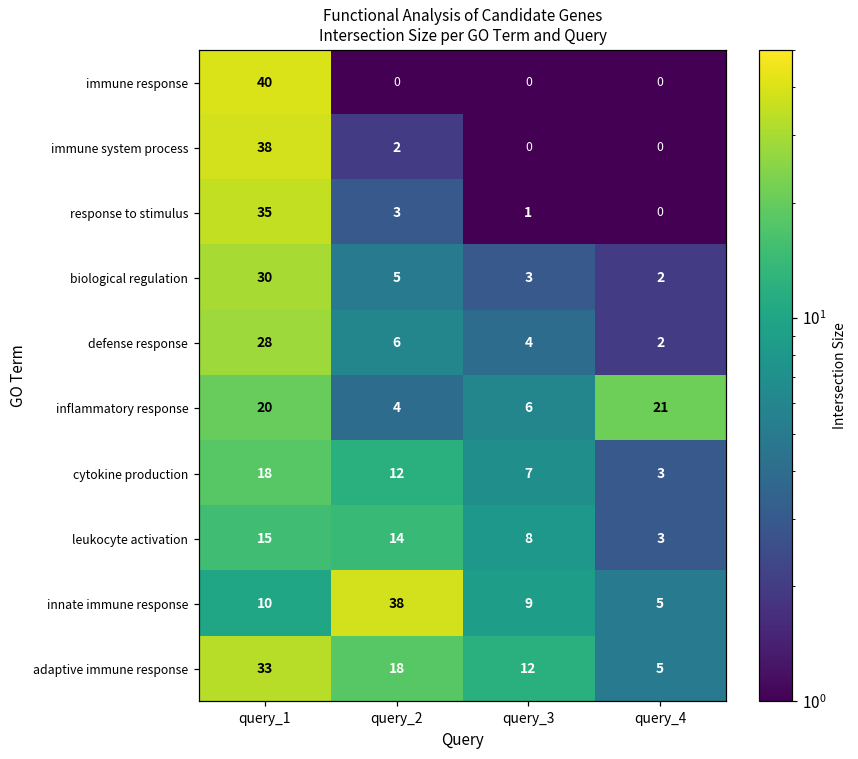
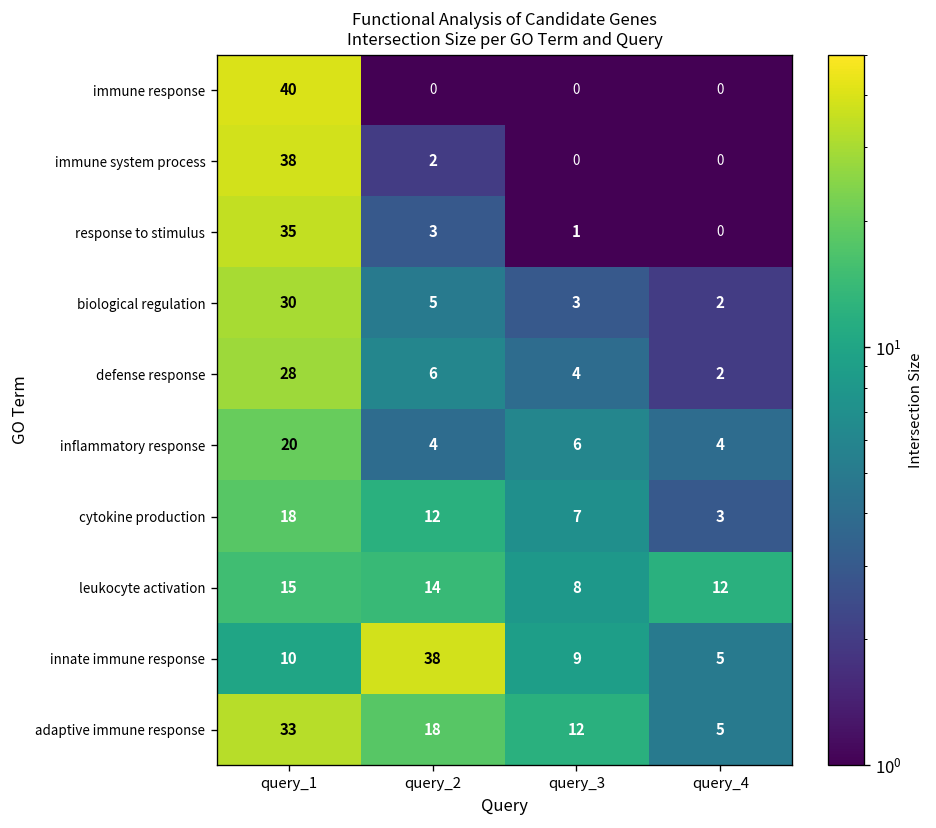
  {
    "immune response": {
      "query_1": 40,
      "query_2": 0,
      "query_3": 0,
      "query_4": 0
    },
    "immune system process": {
      "query_1": 38,
      "query_2": 2,
      "query_3": 0,
      "query_4": 0
    },
    "response to stimulus": {
      "query_1": 35,
      "query_2": 3,
      "query_3": 1,
      "query_4": 0
    },
    "biological regulation": {
      "query_1": 30,
      "query_2": 5,
      "query_3": 3,
      "query_4": 2
    },
    "defense response": {
      "query_1": 28,
      "query_2": 6,
      "query_3": 4,
      "query_4": 2
    },
    "inflammatory response": {
      "query_1": 20,
      "query_2": 4,
      "query_3": 6,
-     "query_4": 21
+     "query_4": 4
    },
    "cytokine production": {
      "query_1": 18,
      "query_2": 12,
      "query_3": 7,
      "query_4": 3
    },
    "leukocyte activation": {
      "query_1": 15,
      "query_2": 14,
      "query_3": 8,
-     "query_4": 3
+     "query_4": 12
    },
    "innate immune response": {
      "query_1": 10,
      "query_2": 38,
      "query_3": 9,
      "query_4": 5
    },
    "adaptive immune response": {
      "query_1": 33,
      "query_2": 18,
      "query_3": 12,
      "query_4": 5
    }
  }
